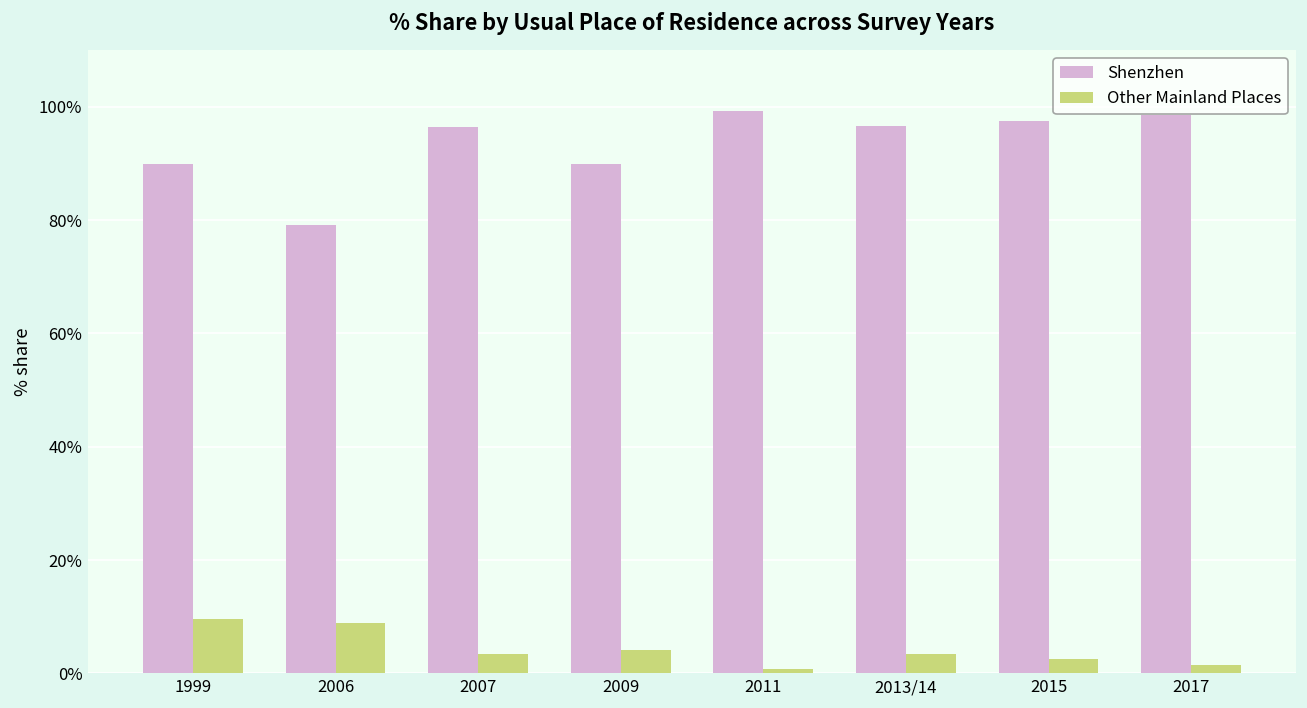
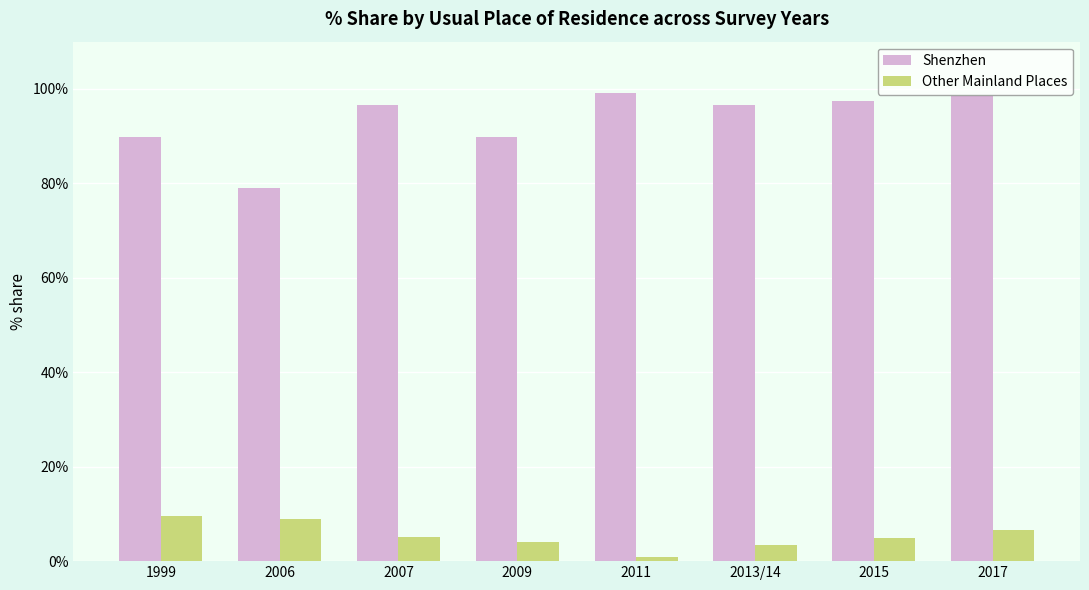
  {
    "Shenzhen": {
      "1999": "90%",
      "2006": "79%",
      "2007": "97%",
      "2009": "90%",
      "2011": "99%",
      "2013/14": "97%",
      "2015": "97%",
      "2017": "99%"
    },
    "Other Mainland Places": {
      "1999": "10%",
      "2006": "9%",
-     "2007": "4%",
+     "2007": "5%",
      "2009": "4%",
      "2011": "1%",
      "2013/14": "3%",
-     "2015": "3%",
-     "2017": "2%"
+     "2015": "5%",
+     "2017": "7%"
    }
  }
